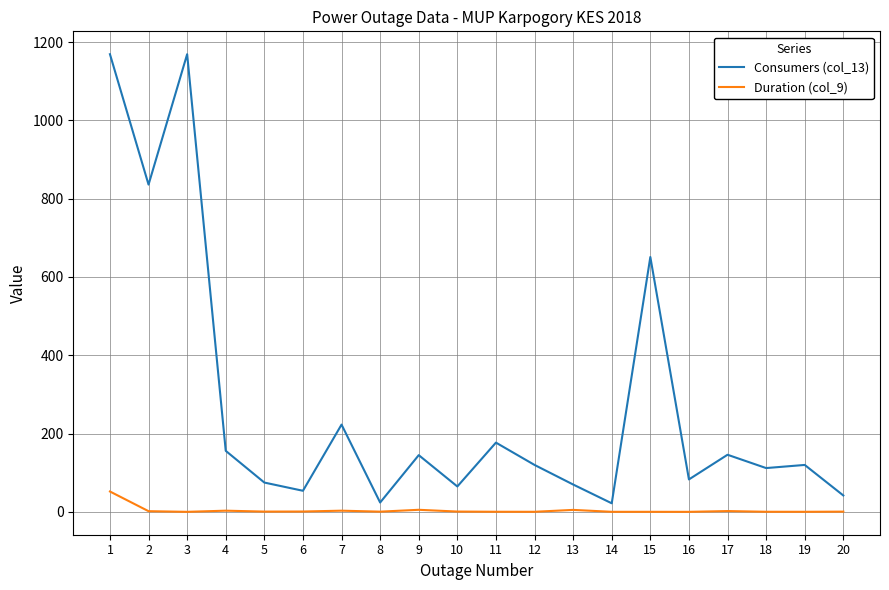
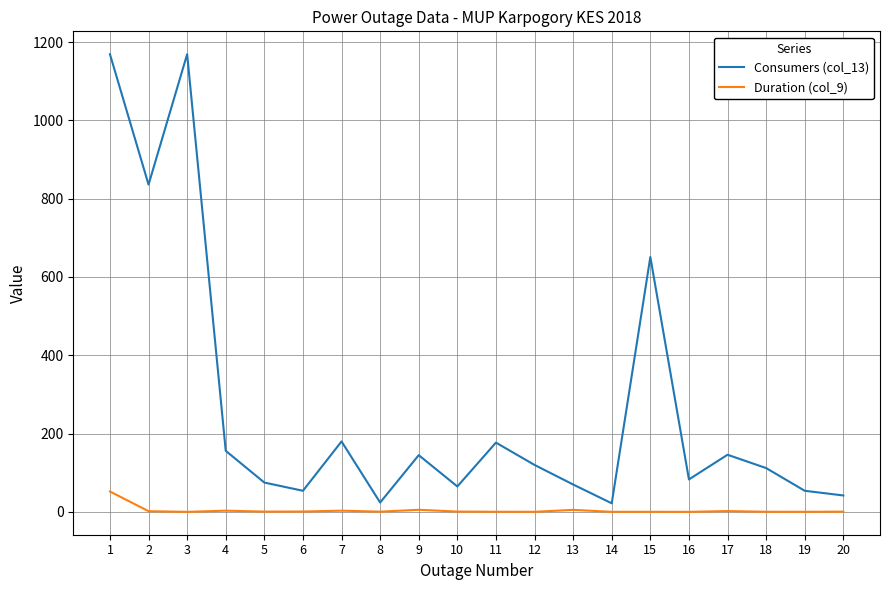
  {
    "Consumers (col_13)": {
      "1": 1170,
      "2": 840,
      "3": 1170,
      "4": 160,
      "5": 80,
      "6": 50,
-     "7": 220,
+     "7": 180,
      "8": 20,
      "9": 150,
      "10": 70,
      "11": 180,
      "12": 120,
      "13": 70,
      "14": 20,
      "15": 650,
      "16": 80,
      "17": 150,
      "18": 110,
-     "19": 120,
+     "19": 50,
      "20": 40
    },
    "Duration (col_9)": {
      "1": 50,
      "2": 0,
      "3": 0,
      "4": 0,
      "5": 0,
      "6": 0,
      "7": 0,
      "8": 0,
      "9": 10,
      "10": 0,
      "11": 0,
      "12": 0,
      "13": 10,
      "14": 0,
      "15": 0,
      "16": 0,
      "17": 0,
      "18": 0,
      "19": 0,
      "20": 0
    }
  }
